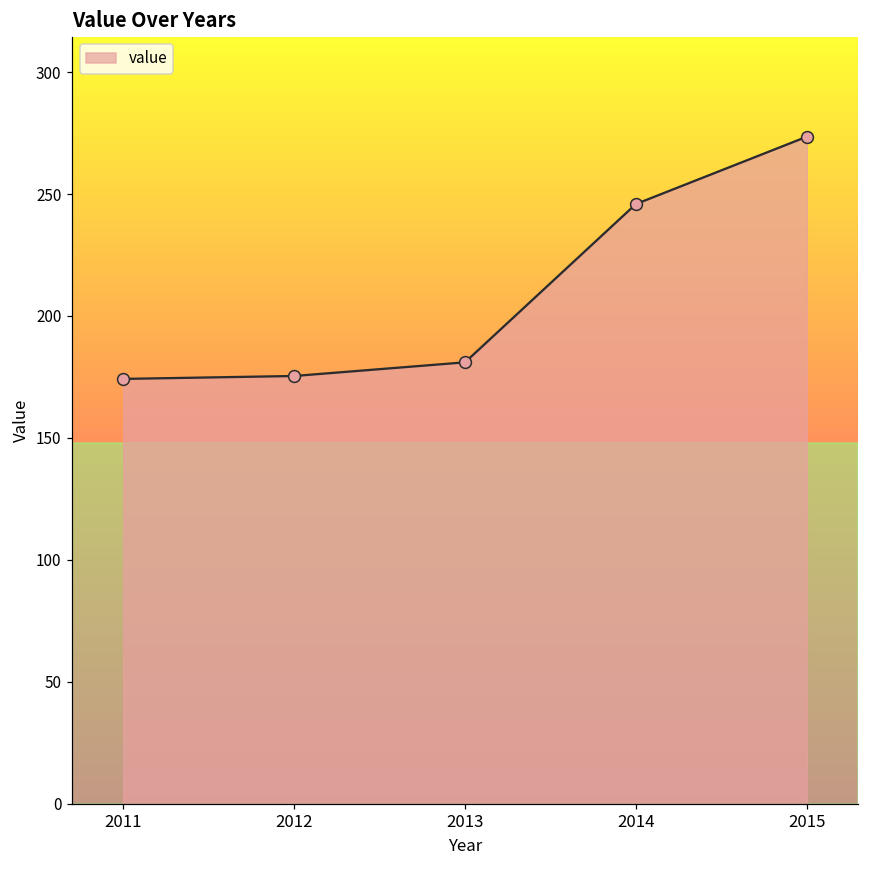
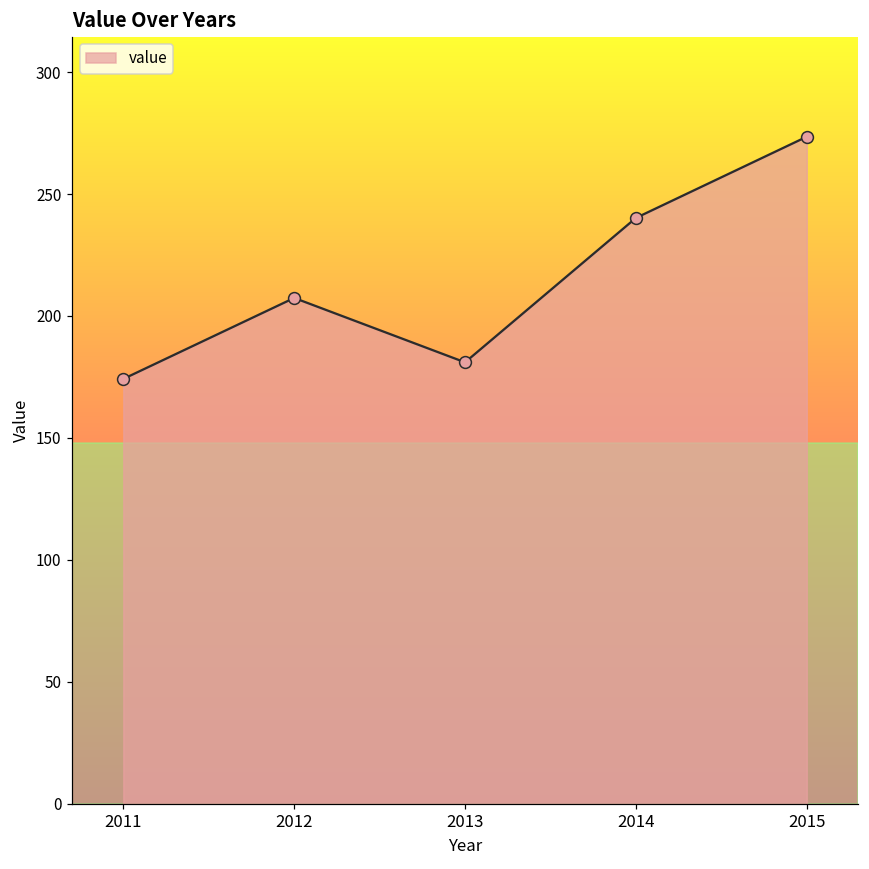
  {
    "2011": 174,
-   "2012": 175,
+   "2012": 207,
    "2013": 181,
-   "2014": 246,
+   "2014": 240,
    "2015": 274
  }
